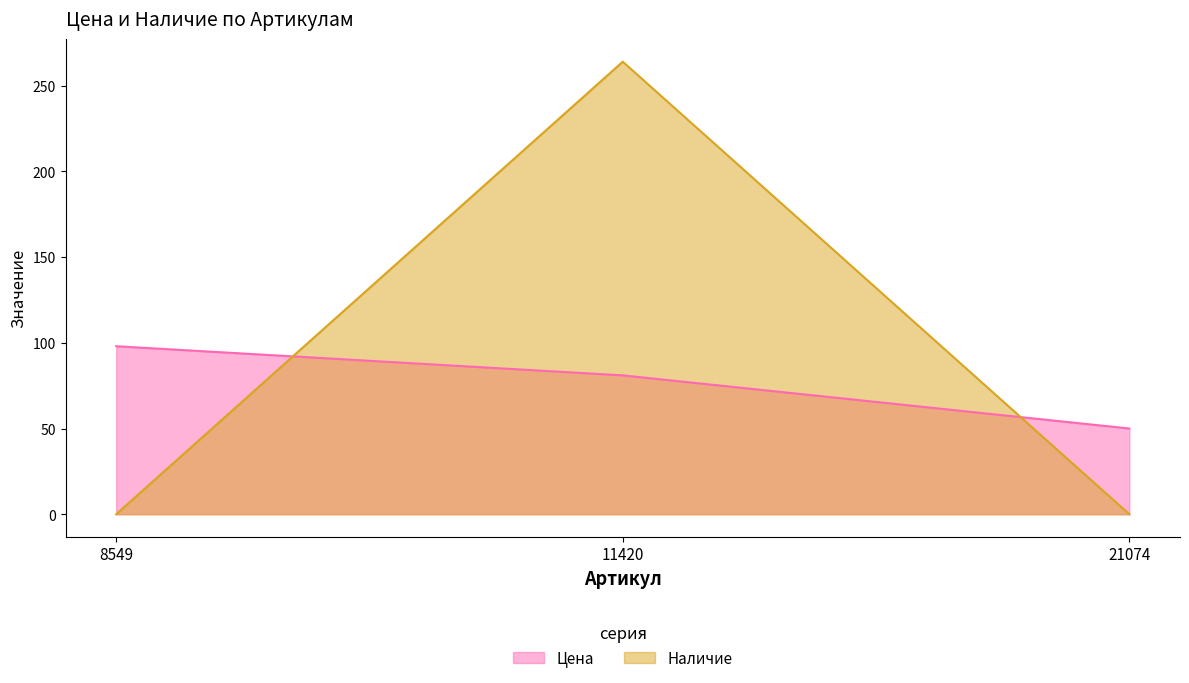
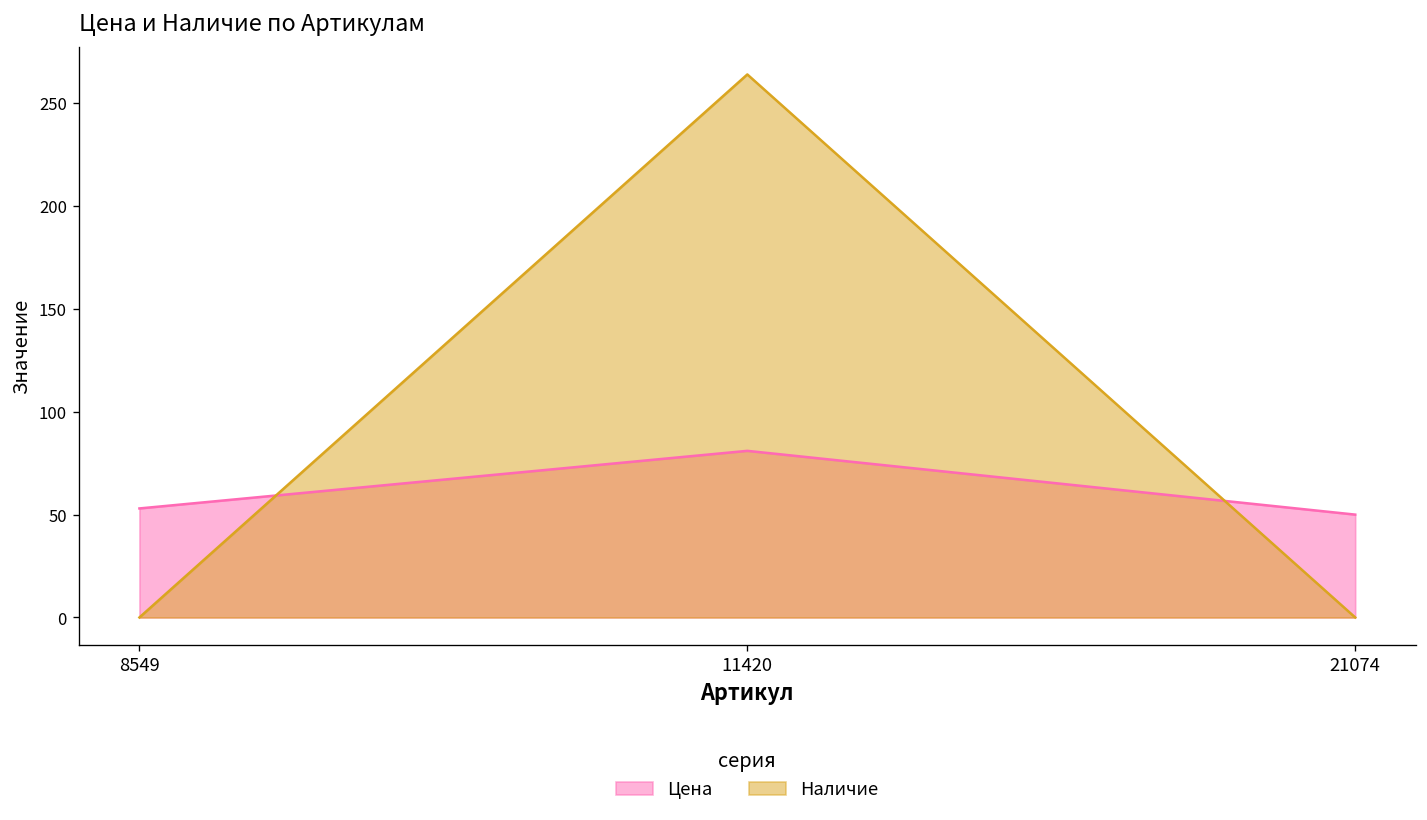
  {
    "Цена": {
-     "8549": 98,
+     "8549": 53,
      "11420": 81,
      "21074": 50
    },
    "Наличие": {
      "8549": 0,
      "11420": 264,
      "21074": 0
    }
  }
